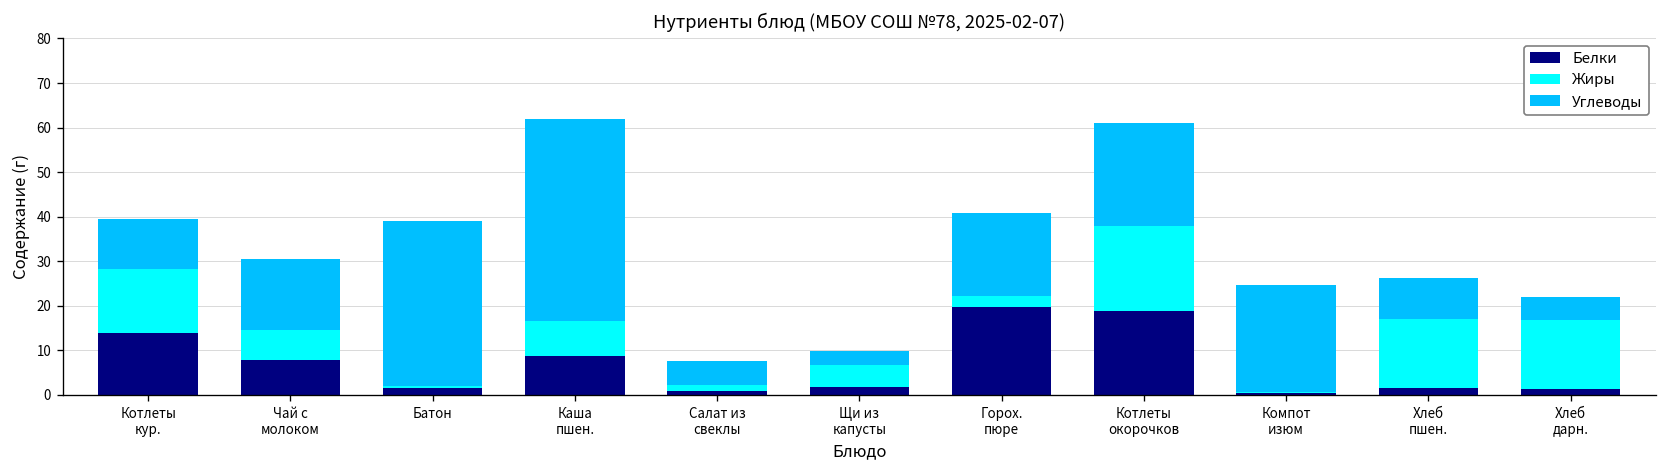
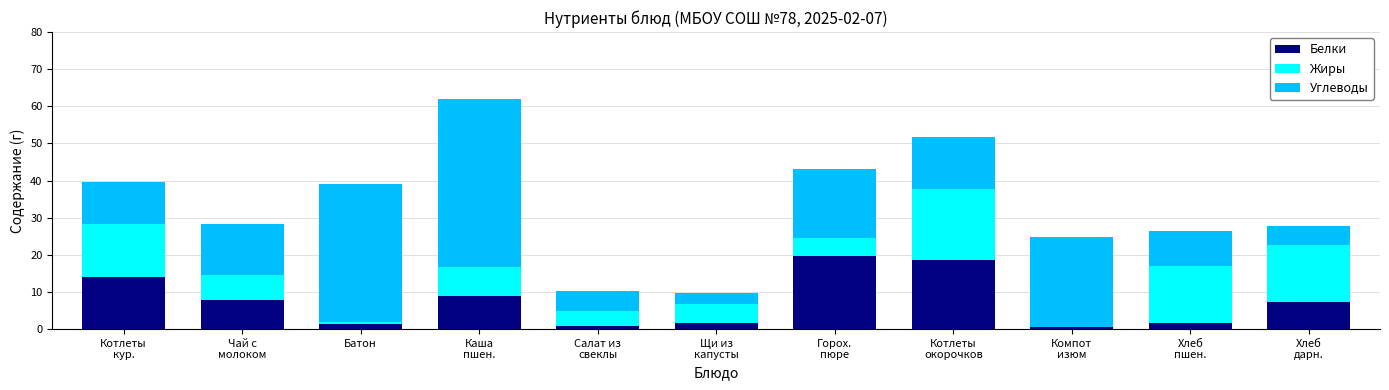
  {
    "Белки": {
      "Котлеты кур.": 14,
      "Чай с молоком": 8,
      "Батон": 2,
      "Каша пшен.": 9,
      "Салат из свеклы": 1,
      "Щи из капусты": 2,
      "Горох. пюре": 20,
      "Котлеты окорочков": 19,
      "Хлеб пшен.": 2,
-     "Хлеб дарн.": 1
+     "Хлеб дарн.": 7
    },
    "Жиры": {
      "Котлеты кур.": 14,
      "Чай с молоком": 7,
      "Каша пшен.": 8,
-     "Салат из свеклы": 1,
+     "Салат из свеклы": 4,
      "Щи из капусты": 5,
-     "Горох. пюре": 3,
+     "Горох. пюре": 5,
      "Котлеты окорочков": 19,
      "Хлеб пшен.": 15,
      "Хлеб дарн.": 16
    },
    "Углеводы": {
      "Котлеты кур.": 11,
-     "Чай с молоком": 16,
+     "Чай с молоком": 14,
      "Батон": 37,
      "Каша пшен.": 45,
      "Салат из свеклы": 5,
      "Щи из капусты": 3,
      "Горох. пюре": 19,
-     "Котлеты окорочков": 23,
+     "Котлеты окорочков": 14,
      "Компот изюм": 24,
      "Хлеб пшен.": 9,
      "Хлеб дарн.": 5
    }
  }
